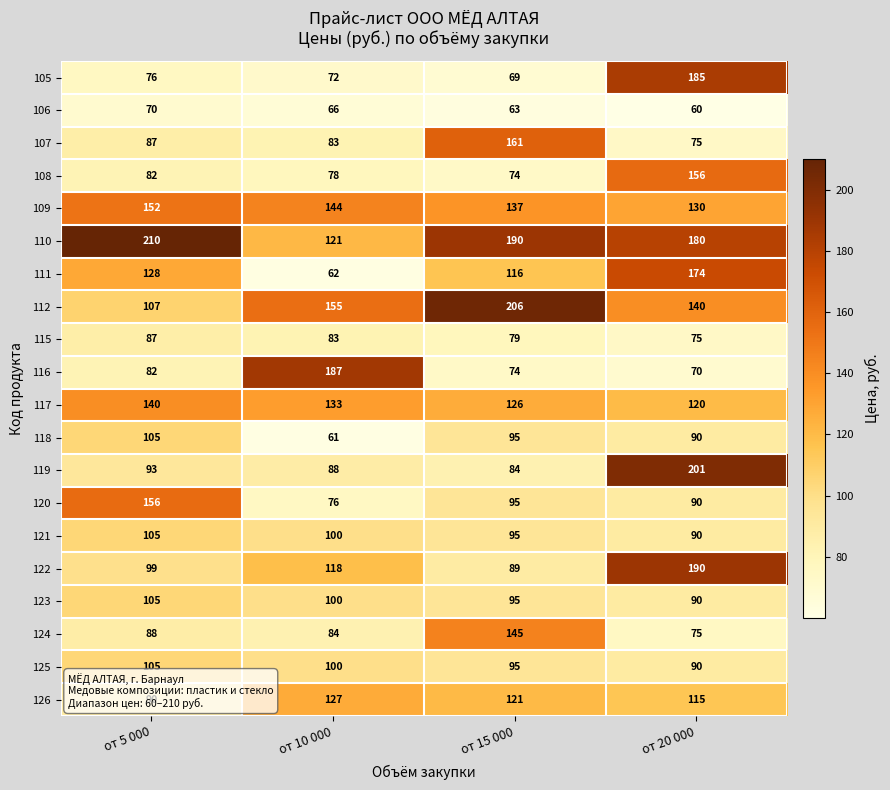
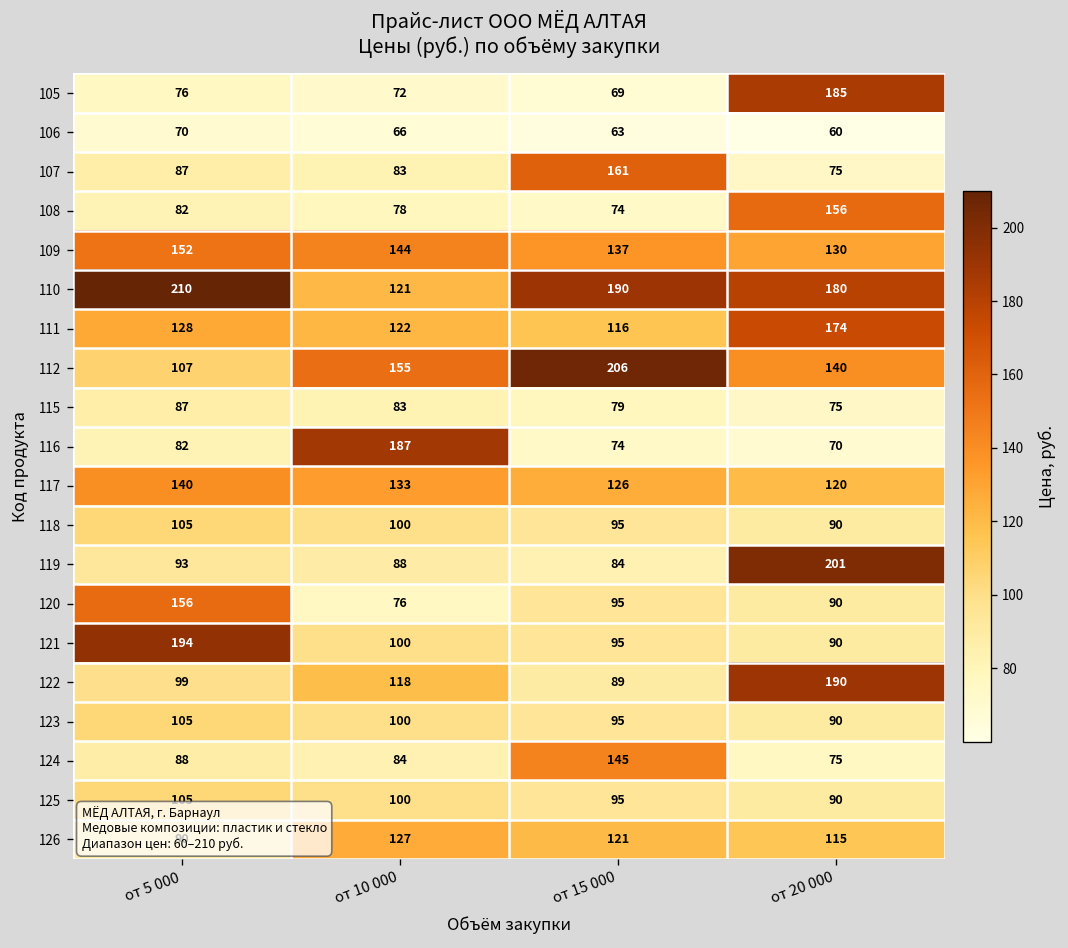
  {
    "105": {
      "от 5 000": 76,
      "от 10 000": 72,
      "от 15 000": 69,
      "от 20 000": 185
    },
    "106": {
      "от 5 000": 70,
      "от 10 000": 66,
      "от 15 000": 63,
      "от 20 000": 60
    },
    "107": {
      "от 5 000": 87,
      "от 10 000": 83,
      "от 15 000": 161,
      "от 20 000": 75
    },
    "108": {
      "от 5 000": 82,
      "от 10 000": 78,
      "от 15 000": 74,
      "от 20 000": 156
    },
    "109": {
      "от 5 000": 152,
      "от 10 000": 144,
      "от 15 000": 137,
      "от 20 000": 130
    },
    "110": {
      "от 5 000": 210,
      "от 10 000": 121,
      "от 15 000": 190,
      "от 20 000": 180
    },
    "111": {
      "от 5 000": 128,
-     "от 10 000": 62,
+     "от 10 000": 122,
      "от 15 000": 116,
      "от 20 000": 174
    },
    "112": {
      "от 5 000": 107,
      "от 10 000": 155,
      "от 15 000": 206,
      "от 20 000": 140
    },
    "115": {
      "от 5 000": 87,
      "от 10 000": 83,
      "от 15 000": 79,
      "от 20 000": 75
    },
    "116": {
      "от 5 000": 82,
      "от 10 000": 187,
      "от 15 000": 74,
      "от 20 000": 70
    },
    "117": {
      "от 5 000": 140,
      "от 10 000": 133,
      "от 15 000": 126,
      "от 20 000": 120
    },
    "118": {
      "от 5 000": 105,
-     "от 10 000": 61,
+     "от 10 000": 100,
      "от 15 000": 95,
      "от 20 000": 90
    },
    "119": {
      "от 5 000": 93,
      "от 10 000": 88,
      "от 15 000": 84,
      "от 20 000": 201
    },
    "120": {
      "от 5 000": 156,
      "от 10 000": 76,
      "от 15 000": 95,
      "от 20 000": 90
    },
    "121": {
-     "от 5 000": 105,
+     "от 5 000": 194,
      "от 10 000": 100,
      "от 15 000": 95,
      "от 20 000": 90
    },
    "122": {
      "от 5 000": 99,
      "от 10 000": 118,
      "от 15 000": 89,
      "от 20 000": 190
    },
    "123": {
      "от 5 000": 105,
      "от 10 000": 100,
      "от 15 000": 95,
      "от 20 000": 90
    },
    "124": {
      "от 5 000": 88,
      "от 10 000": 84,
      "от 15 000": 145,
      "от 20 000": 75
    },
    "125": {
      "от 10 000": 100,
      "от 15 000": 95,
      "от 20 000": 90
    },
    "126": {
      "от 10 000": 127,
      "от 15 000": 121,
      "от 20 000": 115
    }
  }
